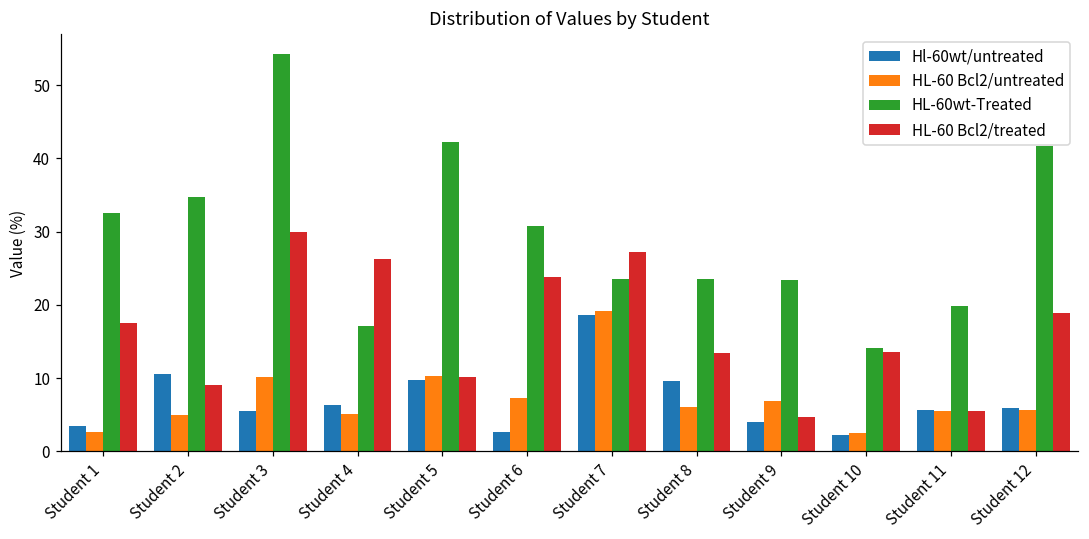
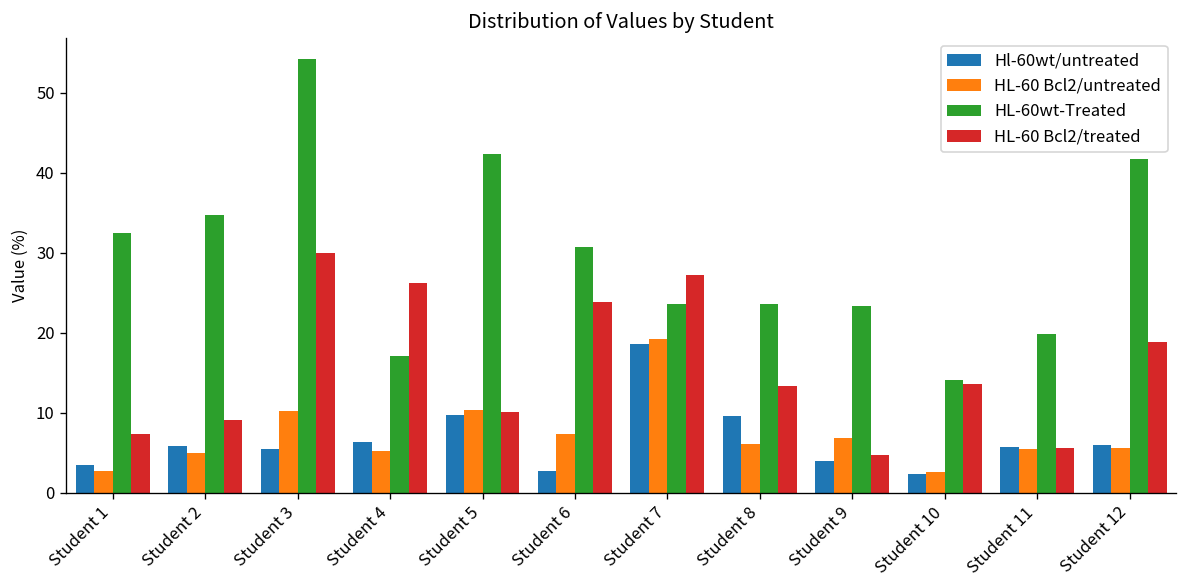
  {
    "Hl-60wt/untreated": {
      "Student 1": 4,
-     "Student 2": 11,
+     "Student 2": 6,
      "Student 3": 5,
      "Student 4": 6,
      "Student 5": 10,
      "Student 6": 3,
      "Student 7": 19,
      "Student 8": 10,
      "Student 9": 4,
      "Student 10": 2,
      "Student 11": 6,
      "Student 12": 6
    },
    "HL-60 Bcl2/untreated": {
      "Student 1": 3,
      "Student 2": 5,
      "Student 3": 10,
      "Student 4": 5,
      "Student 5": 10,
      "Student 6": 7,
      "Student 7": 19,
      "Student 8": 6,
      "Student 9": 7,
      "Student 10": 3,
      "Student 11": 5,
      "Student 12": 6
    },
    "HL-60wt-Treated": {
      "Student 1": 33,
      "Student 2": 35,
      "Student 3": 54,
      "Student 4": 17,
      "Student 5": 42,
      "Student 6": 31,
      "Student 7": 24,
      "Student 8": 24,
      "Student 9": 23,
      "Student 10": 14,
      "Student 11": 20,
      "Student 12": 42
    },
    "HL-60 Bcl2/treated": {
-     "Student 1": 17,
+     "Student 1": 7,
      "Student 2": 9,
      "Student 3": 30,
      "Student 4": 26,
      "Student 5": 10,
      "Student 6": 24,
      "Student 7": 27,
      "Student 8": 13,
      "Student 9": 5,
      "Student 10": 14,
      "Student 11": 6,
      "Student 12": 19
    }
  }
